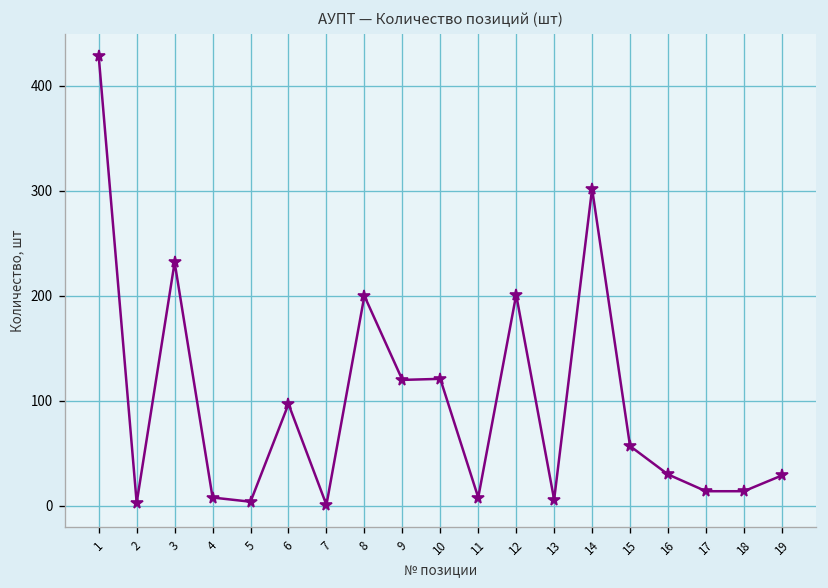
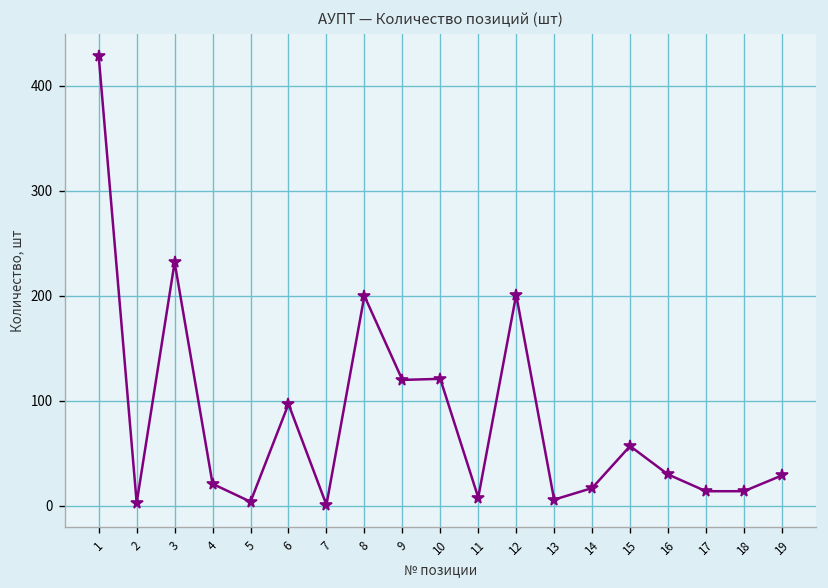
  {
    "1": 430,
    "2": 0,
    "3": 230,
-   "4": 10,
+   "4": 20,
    "5": 0,
    "6": 100,
    "7": 0,
    "8": 200,
    "9": 120,
    "10": 120,
    "11": 10,
    "12": 200,
    "13": 10,
-   "14": 300,
+   "14": 20,
    "15": 60,
    "16": 30,
    "17": 10,
    "18": 10,
    "19": 30
  }
